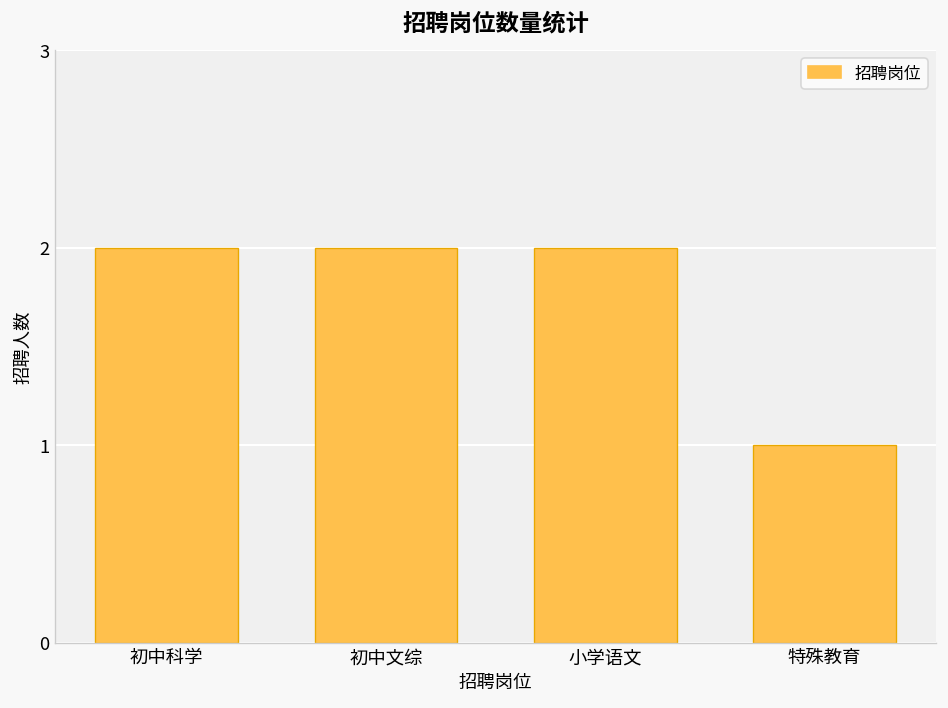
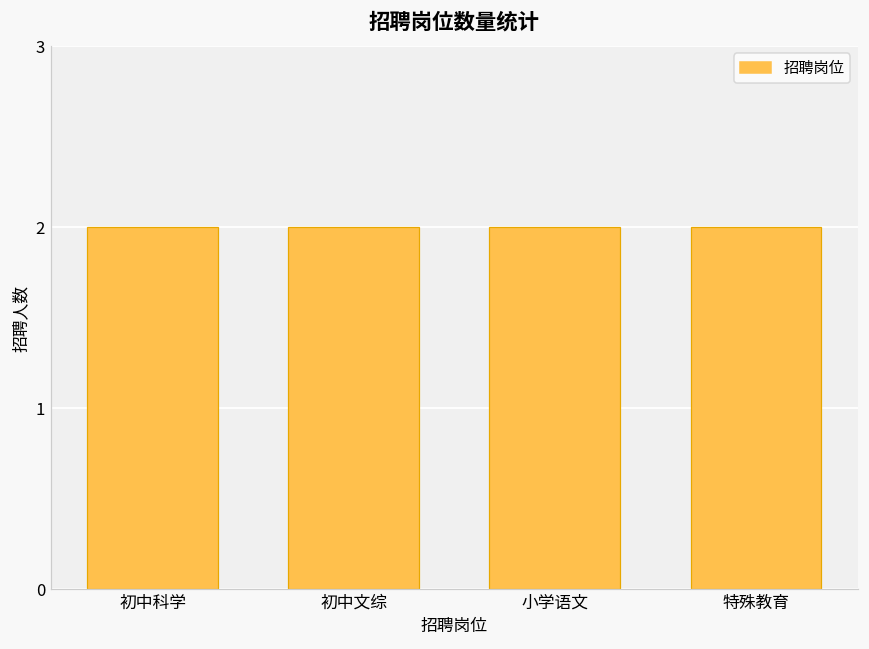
  {
    "初中科学": 2,
    "初中文综": 2,
    "小学语文": 2,
-   "特殊教育": 1
+   "特殊教育": 2
  }
